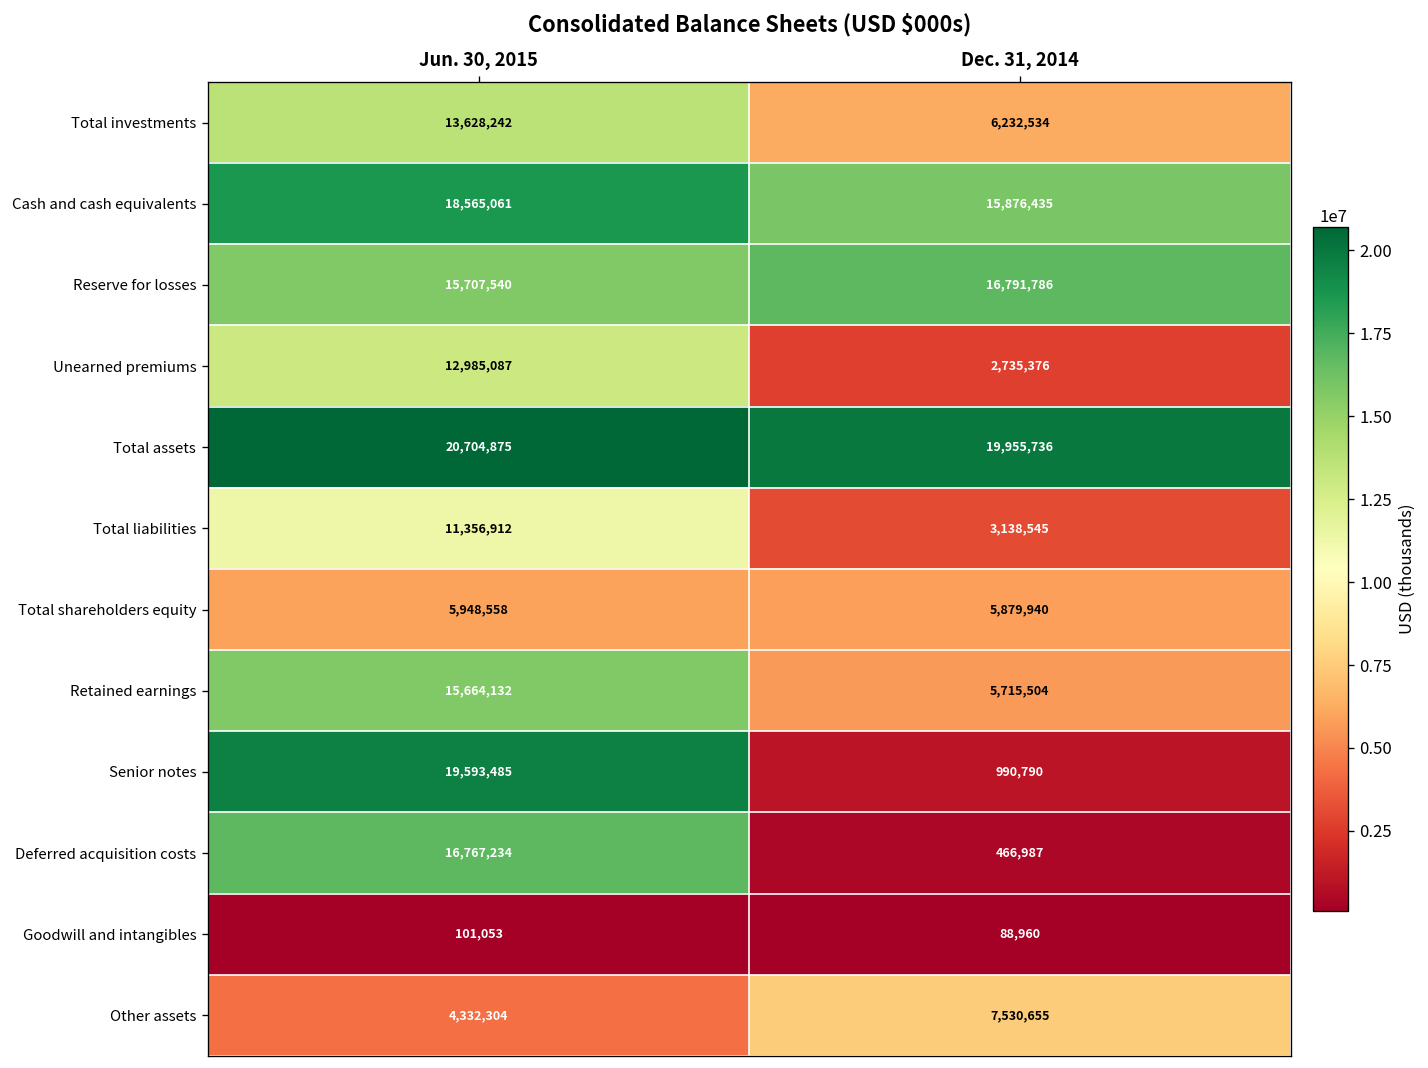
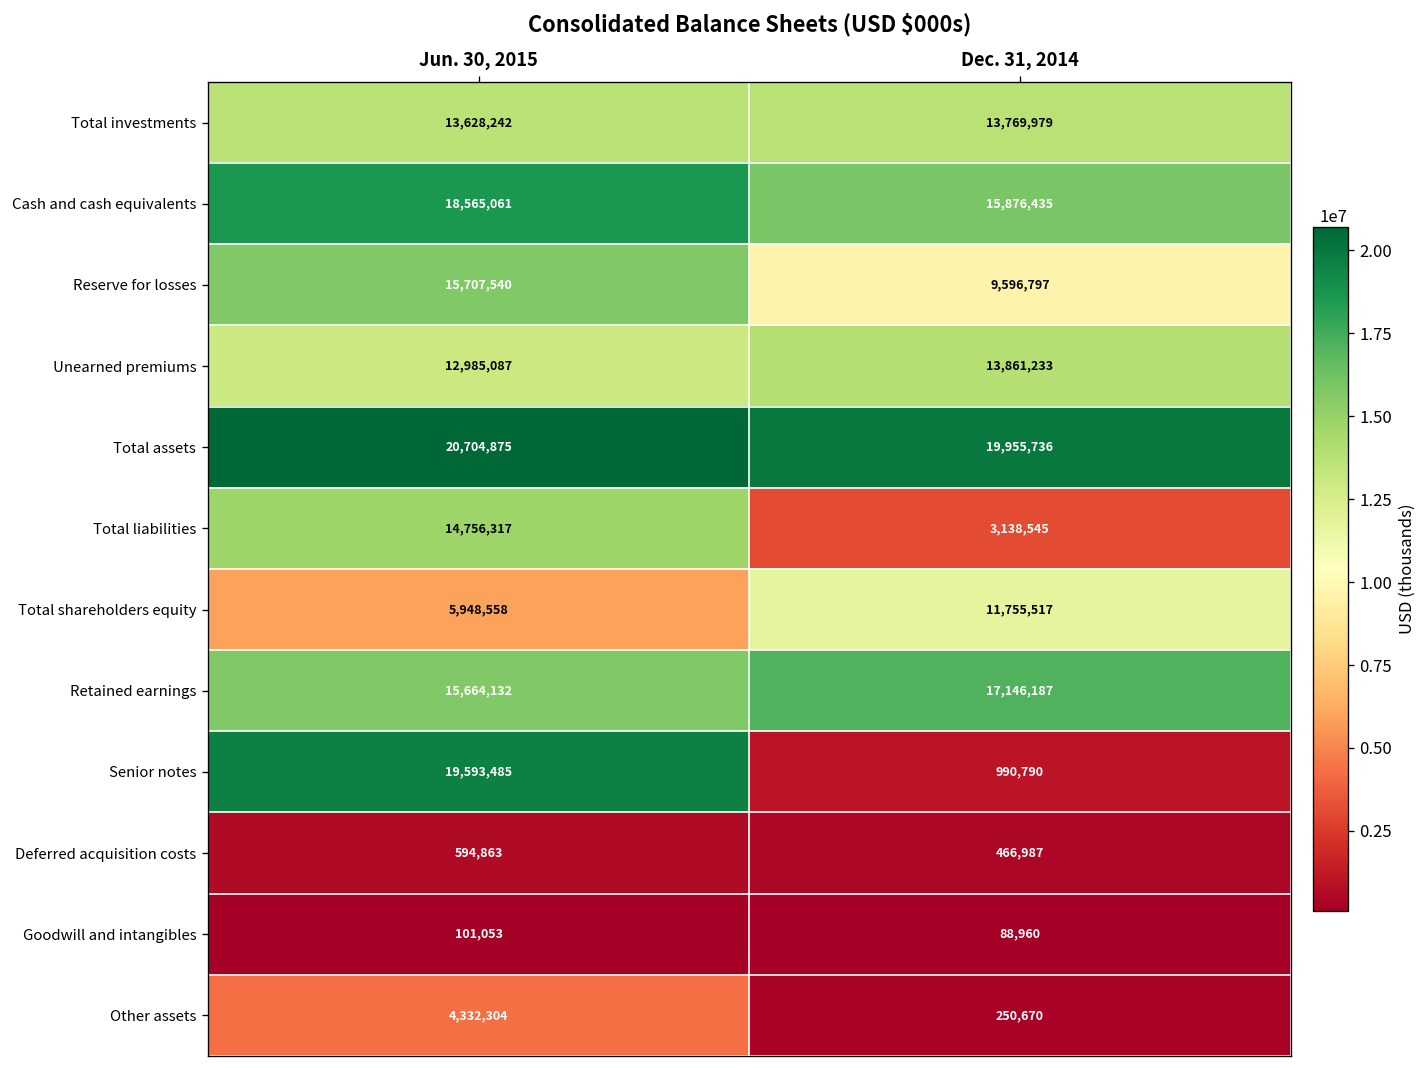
  {
    "Total investments": {
      "Jun. 30, 2015": "13,628,242",
-     "Dec. 31, 2014": "6,232,534"
+     "Dec. 31, 2014": "13,769,979"
    },
    "Cash and cash equivalents": {
      "Jun. 30, 2015": "18,565,061",
      "Dec. 31, 2014": "15,876,435"
    },
    "Reserve for losses": {
      "Jun. 30, 2015": "15,707,540",
-     "Dec. 31, 2014": "16,791,786"
+     "Dec. 31, 2014": "9,596,797"
    },
    "Unearned premiums": {
      "Jun. 30, 2015": "12,985,087",
-     "Dec. 31, 2014": "2,735,376"
+     "Dec. 31, 2014": "13,861,233"
    },
    "Total assets": {
      "Jun. 30, 2015": "20,704,875",
      "Dec. 31, 2014": "19,955,736"
    },
    "Total liabilities": {
-     "Jun. 30, 2015": "11,356,912",
+     "Jun. 30, 2015": "14,756,317",
      "Dec. 31, 2014": "3,138,545"
    },
    "Total shareholders equity": {
      "Jun. 30, 2015": "5,948,558",
-     "Dec. 31, 2014": "5,879,940"
+     "Dec. 31, 2014": "11,755,517"
    },
    "Retained earnings": {
      "Jun. 30, 2015": "15,664,132",
-     "Dec. 31, 2014": "5,715,504"
+     "Dec. 31, 2014": "17,146,187"
    },
    "Senior notes": {
      "Jun. 30, 2015": "19,593,485",
      "Dec. 31, 2014": "990,790"
    },
    "Deferred acquisition costs": {
-     "Jun. 30, 2015": "16,767,234",
+     "Jun. 30, 2015": "594,863",
      "Dec. 31, 2014": "466,987"
    },
    "Goodwill and intangibles": {
      "Jun. 30, 2015": "101,053",
      "Dec. 31, 2014": "88,960"
    },
    "Other assets": {
      "Jun. 30, 2015": "4,332,304",
-     "Dec. 31, 2014": "7,530,655"
+     "Dec. 31, 2014": "250,670"
    }
  }
